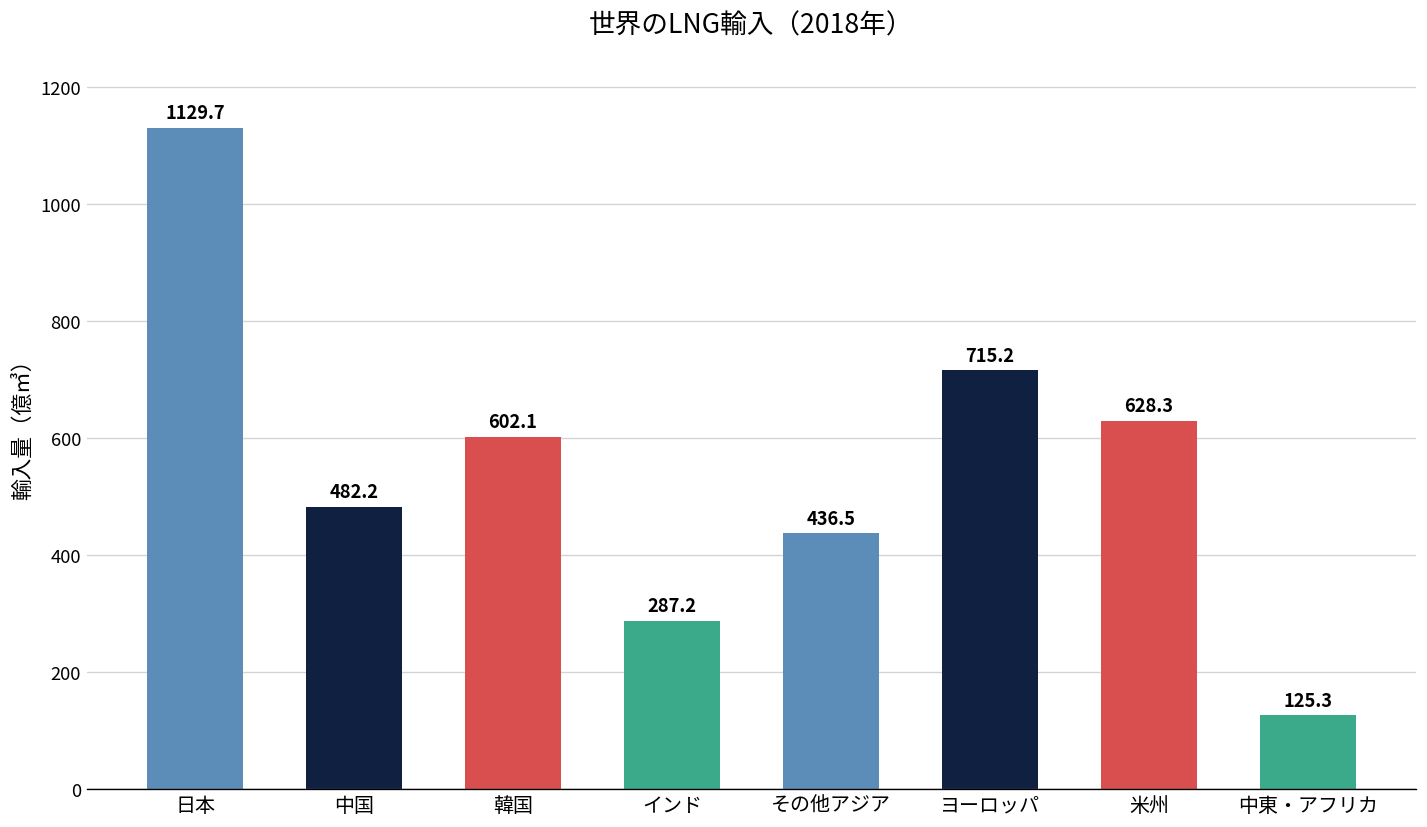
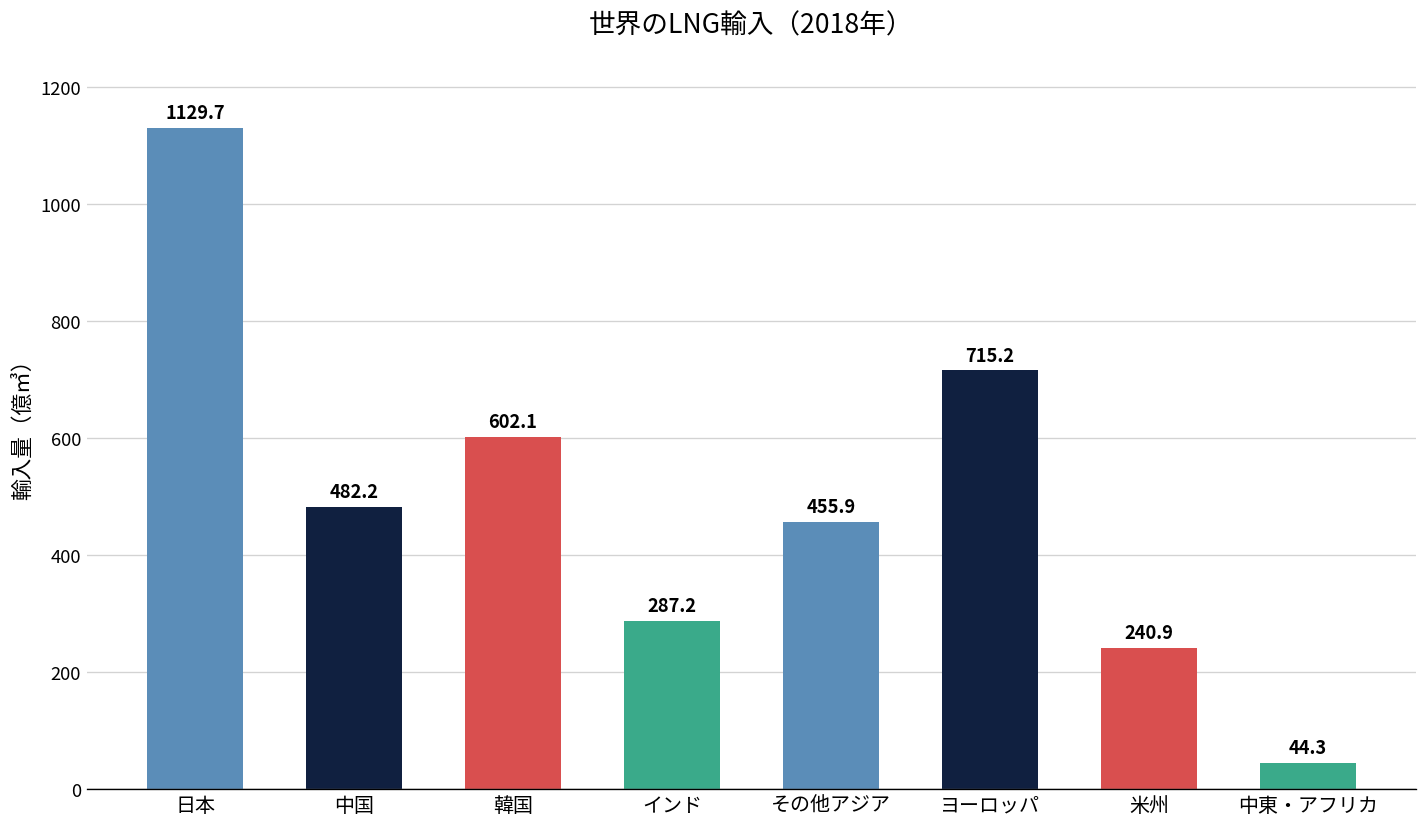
  {
    "日本": 1129.7,
    "中国": 482.2,
    "韓国": 602.1,
    "インド": 287.2,
-   "その他アジア": 436.5,
+   "その他アジア": 455.9,
    "ヨーロッパ": 715.2,
-   "米州": 628.3,
-   "中東・アフリカ": 125.3
+   "米州": 240.9,
+   "中東・アフリカ": 44.3
  }
